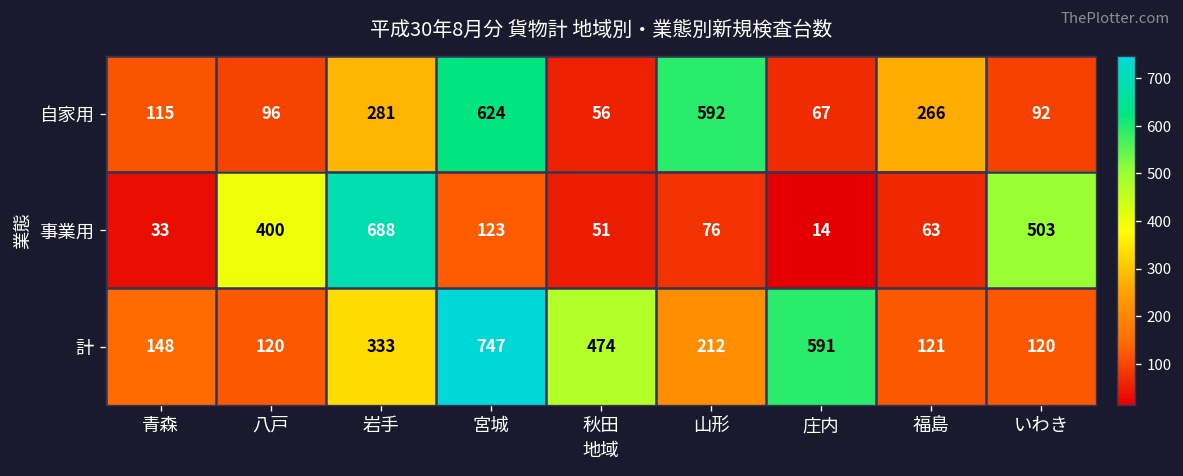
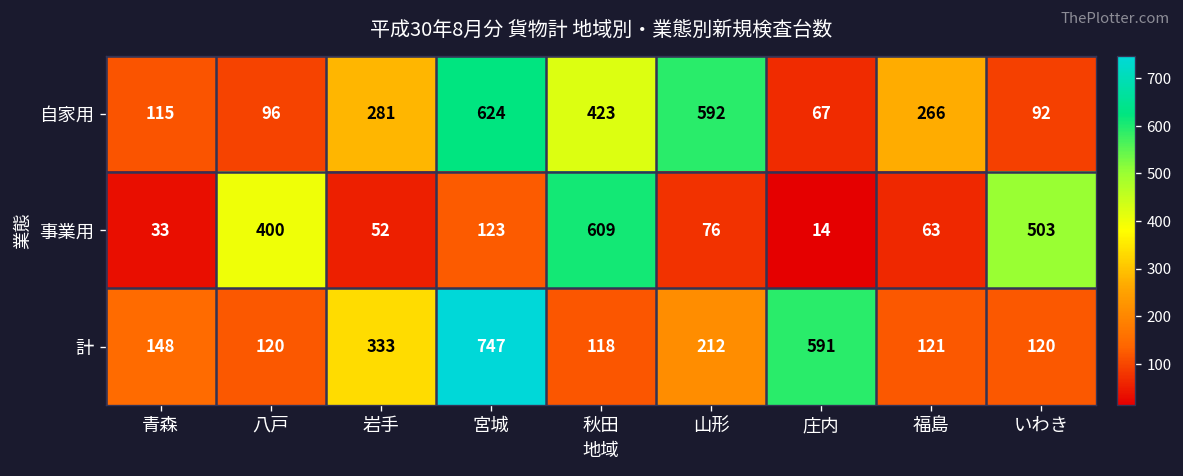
  {
    "自家用": {
      "青森": 115,
      "八戸": 96,
      "岩手": 281,
      "宮城": 624,
-     "秋田": 56,
+     "秋田": 423,
      "山形": 592,
      "庄内": 67,
      "福島": 266,
      "いわき": 92
    },
    "事業用": {
      "青森": 33,
      "八戸": 400,
-     "岩手": 688,
+     "岩手": 52,
      "宮城": 123,
-     "秋田": 51,
+     "秋田": 609,
      "山形": 76,
      "庄内": 14,
      "福島": 63,
      "いわき": 503
    },
    "計": {
      "青森": 148,
      "八戸": 120,
      "岩手": 333,
      "宮城": 747,
-     "秋田": 474,
+     "秋田": 118,
      "山形": 212,
      "庄内": 591,
      "福島": 121,
      "いわき": 120
    }
  }
